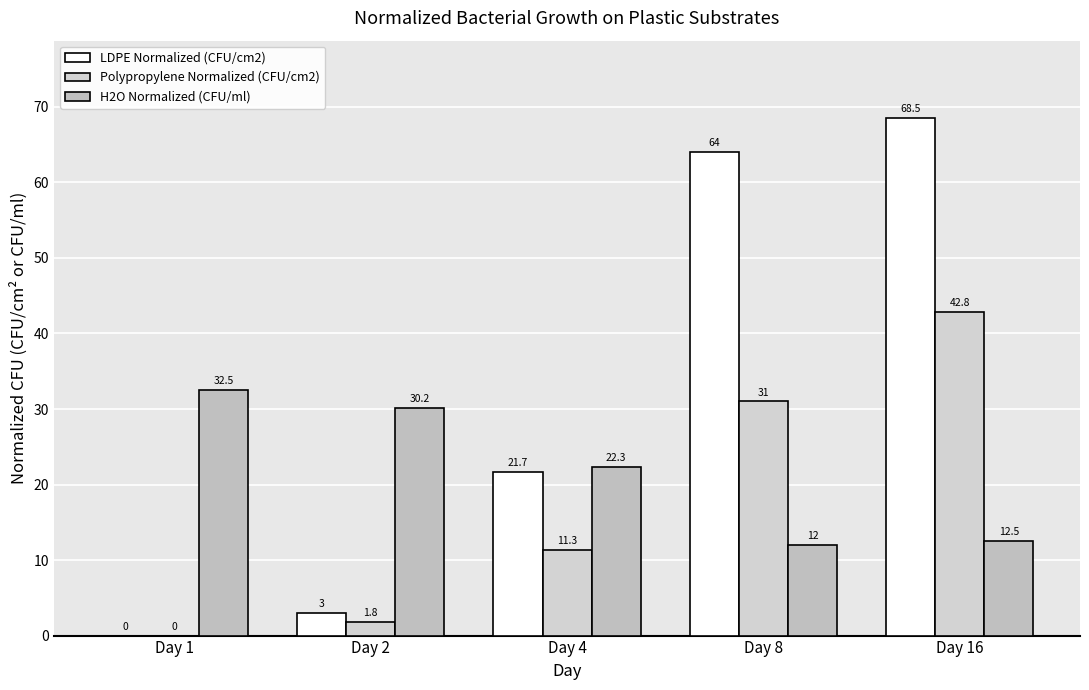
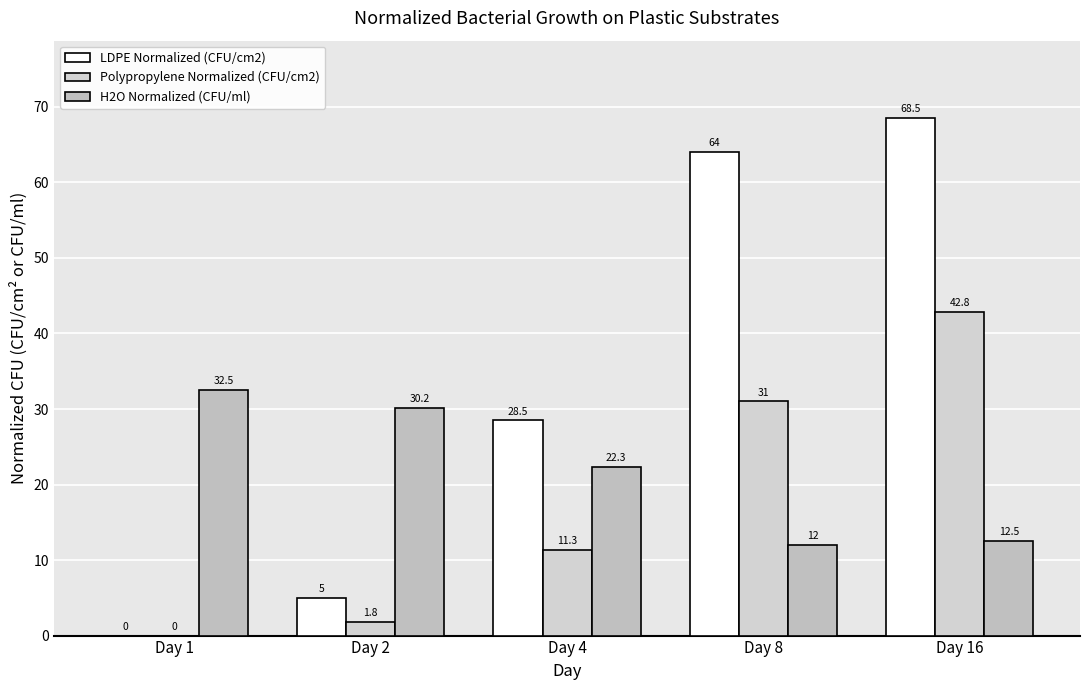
  {
    "LDPE Normalized (CFU/cm2)": {
      "Day 1": 0,
-     "Day 2": 3,
-     "Day 4": 21.7,
+     "Day 2": 5,
+     "Day 4": 28.5,
      "Day 8": 64,
      "Day 16": 68.5
    }
  }
